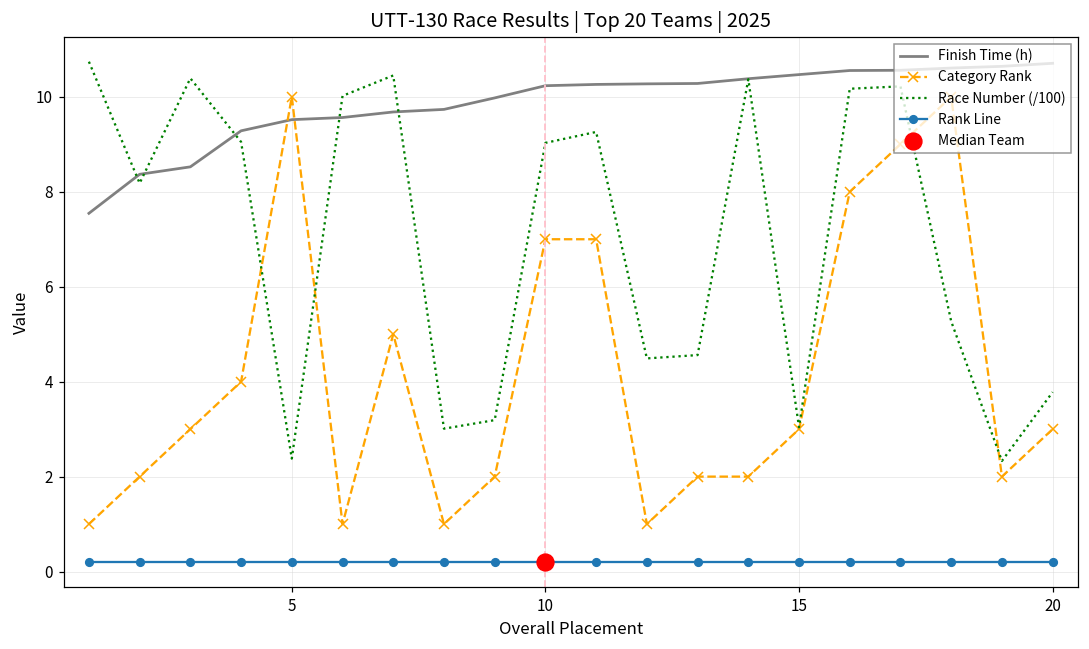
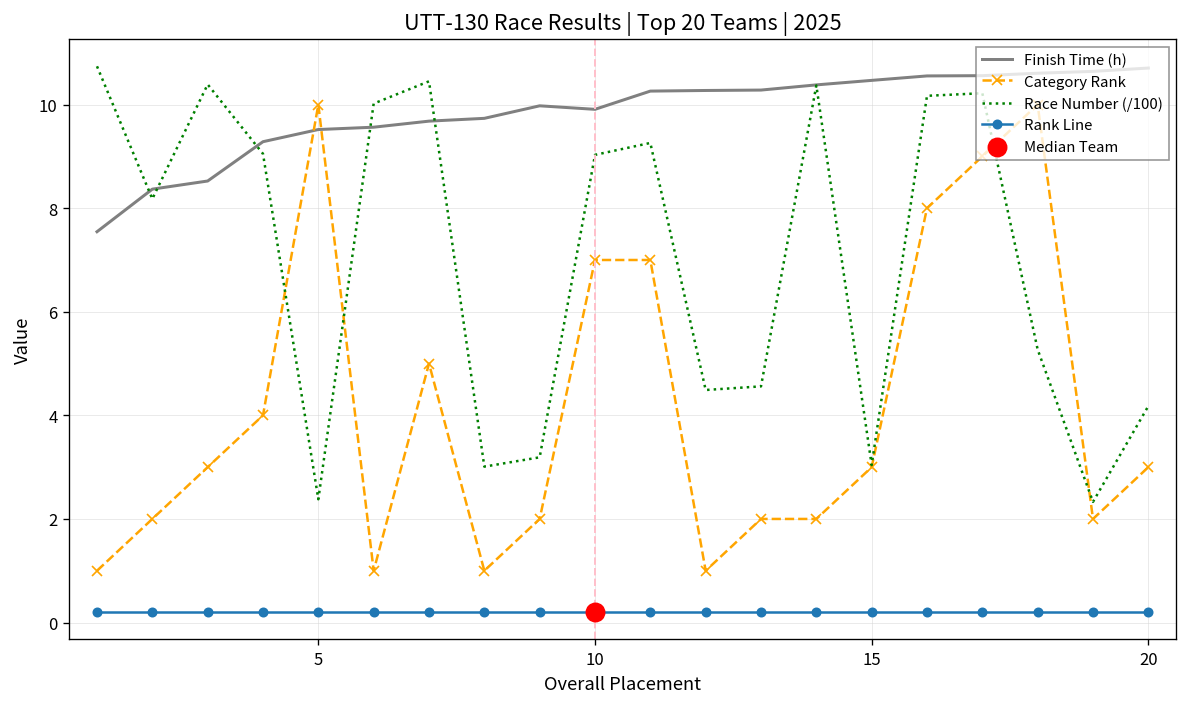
  {
    "Finish Time (h)": {
      "5": 9.5,
-     "10": 10.2,
+     "10": 9.9,
      "15": 10.5
    },
    "Category Rank": {
      "5": 10.0,
      "10": 7.0,
      "20": 3.0
    },
    "Race Number (/100)": {
      "5": 2.4,
      "10": 9.0,
-     "20": 3.8
+     "20": 4.2
    },
    "Rank Line": {
      "5": 0.2,
      "15": 0.2,
      "20": 0.2
    }
  }
